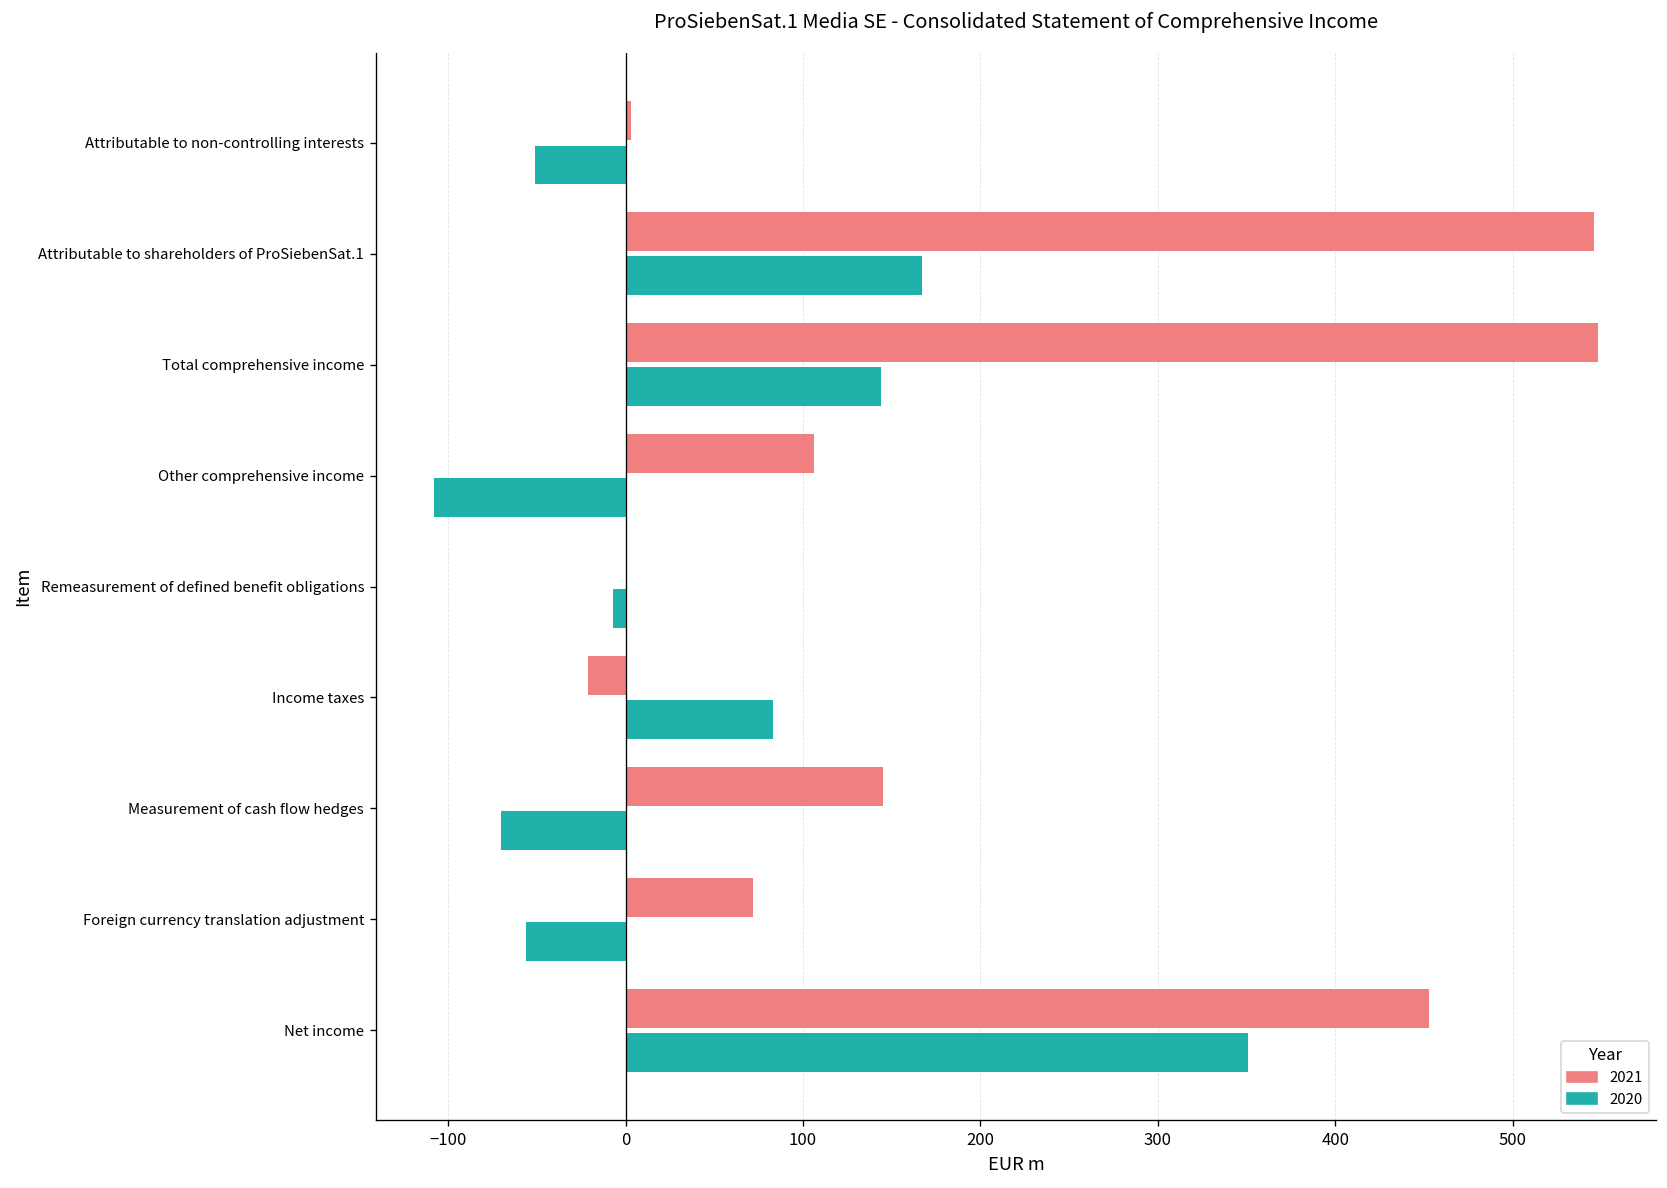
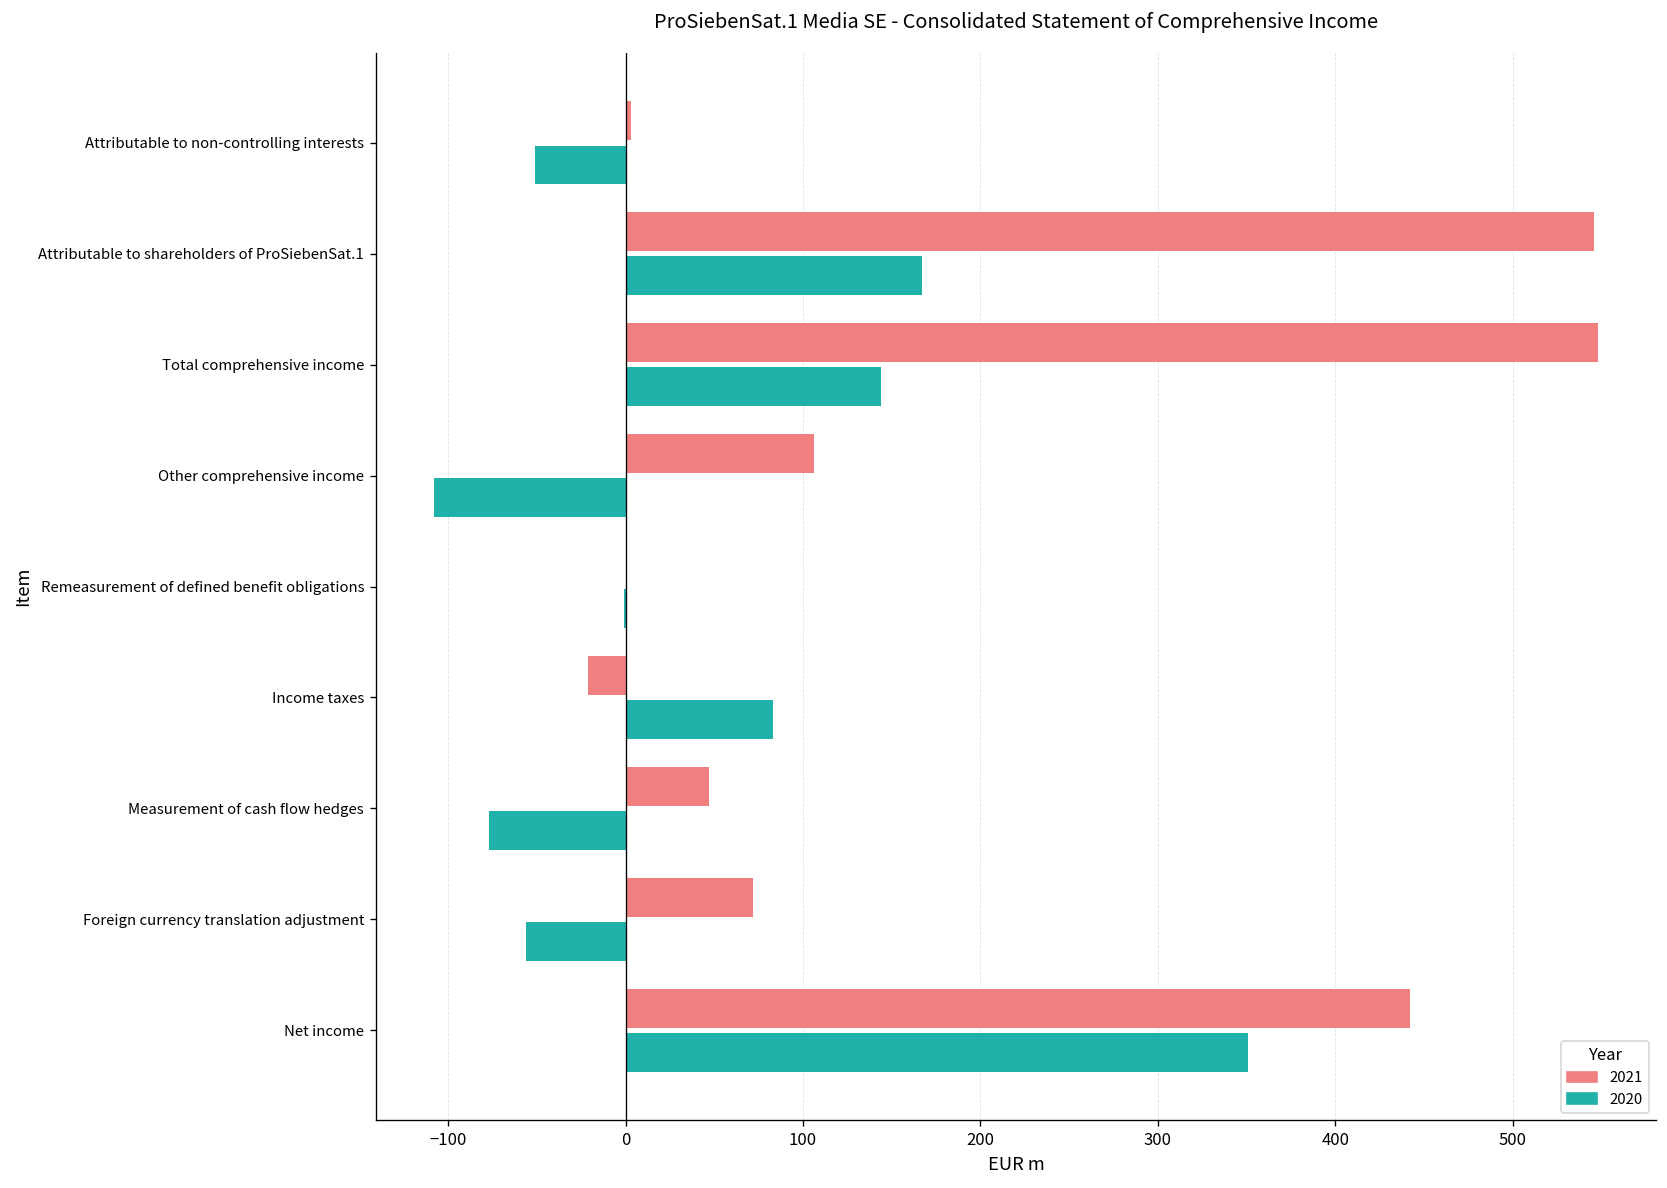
  {
    "2021": {
      "Attributable to non-controlling interests": 3,
      "Attributable to shareholders of ProSiebenSat.1": 546,
      "Total comprehensive income": 548,
      "Other comprehensive income": 106,
      "Remeasurement of defined benefit obligations": 0,
      "Income taxes": -21,
-     "Measurement of cash flow hedges": 145,
+     "Measurement of cash flow hedges": 47,
      "Foreign currency translation adjustment": 72,
-     "Net income": 453
+     "Net income": 442
    },
    "2020": {
      "Attributable to non-controlling interests": -51,
      "Attributable to shareholders of ProSiebenSat.1": 167,
      "Total comprehensive income": 144,
      "Other comprehensive income": -108,
-     "Remeasurement of defined benefit obligations": -7,
+     "Remeasurement of defined benefit obligations": -1,
      "Income taxes": 83,
-     "Measurement of cash flow hedges": -70,
+     "Measurement of cash flow hedges": -77,
      "Foreign currency translation adjustment": -56,
      "Net income": 351
    }
  }
